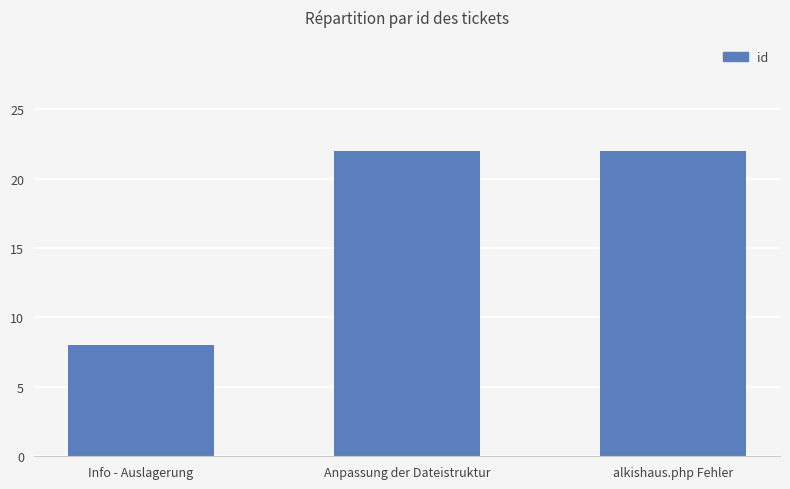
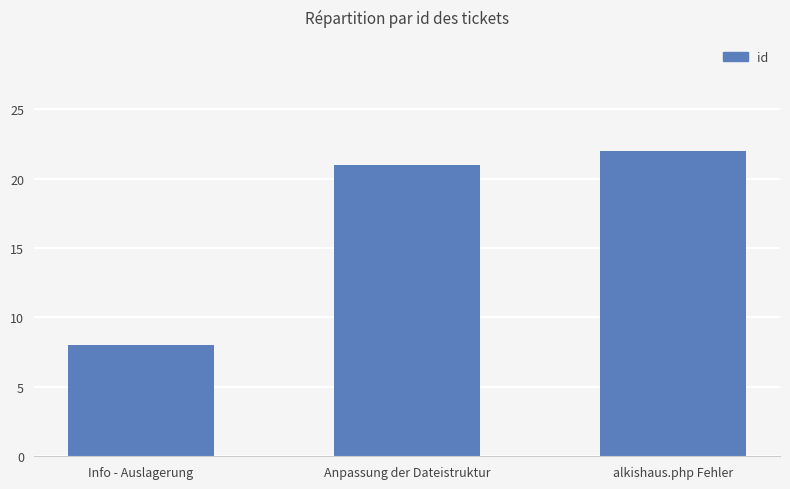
  {
    "Info - Auslagerung": 8,
-   "Anpassung der Dateistruktur": 22,
+   "Anpassung der Dateistruktur": 21,
    "alkishaus.php Fehler": 22
  }
